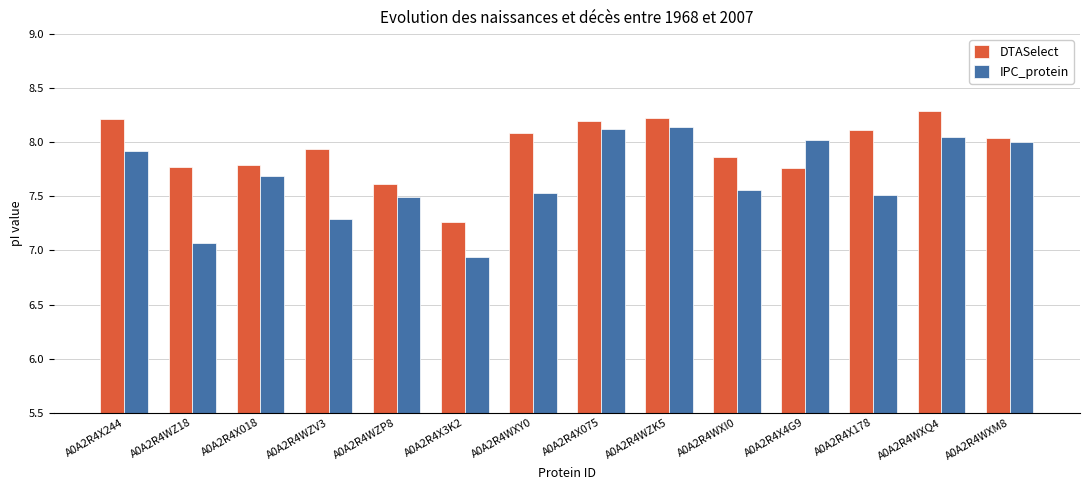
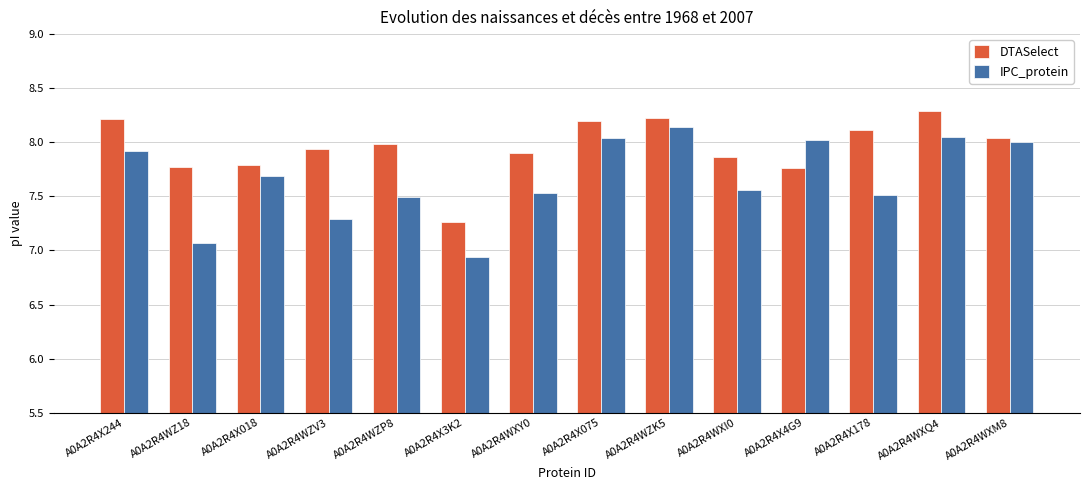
  {
    "DTASelect": {
      "A0A2R4X244": 8.21,
      "A0A2R4WZ18": 7.78,
      "A0A2R4X018": 7.79,
      "A0A2R4WZV3": 7.94,
-     "A0A2R4WZP8": 7.61,
+     "A0A2R4WZP8": 7.98,
      "A0A2R4X3K2": 7.26,
-     "A0A2R4WXY0": 8.08,
+     "A0A2R4WXY0": 7.90,
      "A0A2R4X075": 8.20,
      "A0A2R4WZK5": 8.23,
      "A0A2R4WXI0": 7.86,
      "A0A2R4X4G9": 7.76,
      "A0A2R4X178": 8.11,
      "A0A2R4WXQ4": 8.29,
      "A0A2R4WXM8": 8.04
    },
    "IPC_protein": {
      "A0A2R4X244": 7.92,
      "A0A2R4WZ18": 7.07,
      "A0A2R4X018": 7.69,
      "A0A2R4WZV3": 7.29,
      "A0A2R4WZP8": 7.50,
      "A0A2R4X3K2": 6.94,
      "A0A2R4WXY0": 7.53,
-     "A0A2R4X075": 8.13,
+     "A0A2R4X075": 8.04,
      "A0A2R4WZK5": 8.14,
      "A0A2R4WXI0": 7.56,
      "A0A2R4X4G9": 8.02,
      "A0A2R4X178": 7.51,
      "A0A2R4WXQ4": 8.05,
      "A0A2R4WXM8": 8.00
    }
  }
